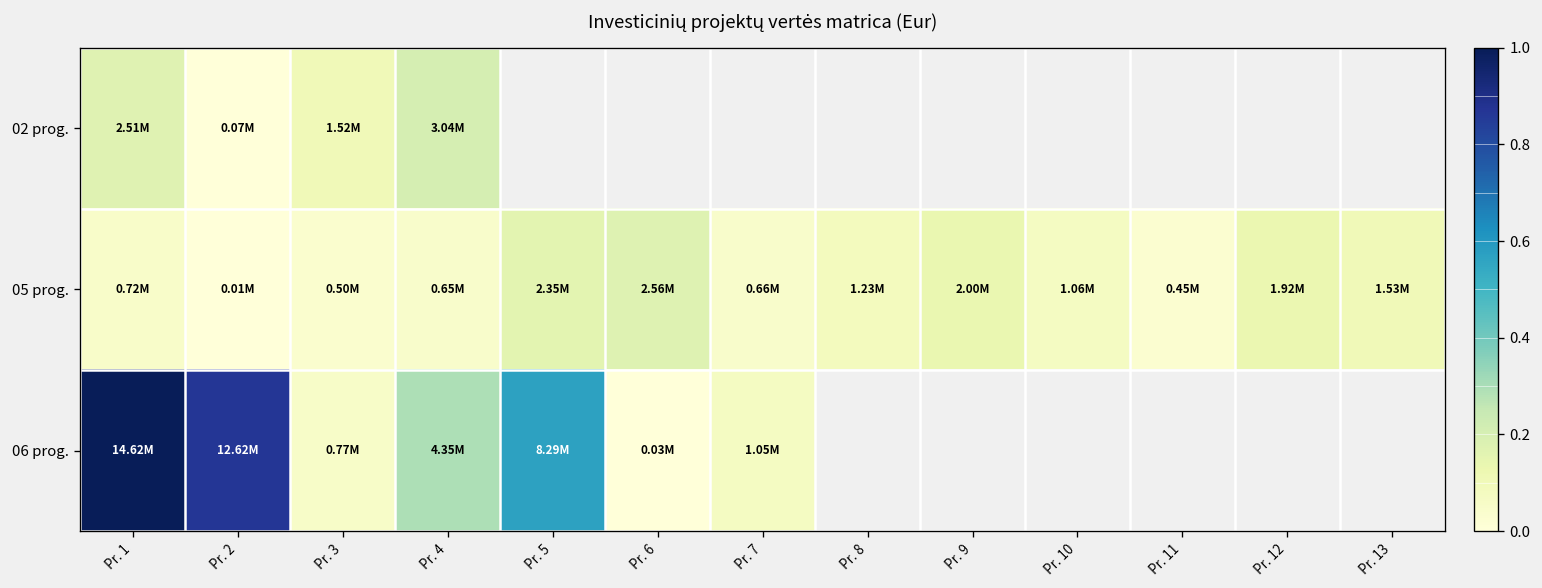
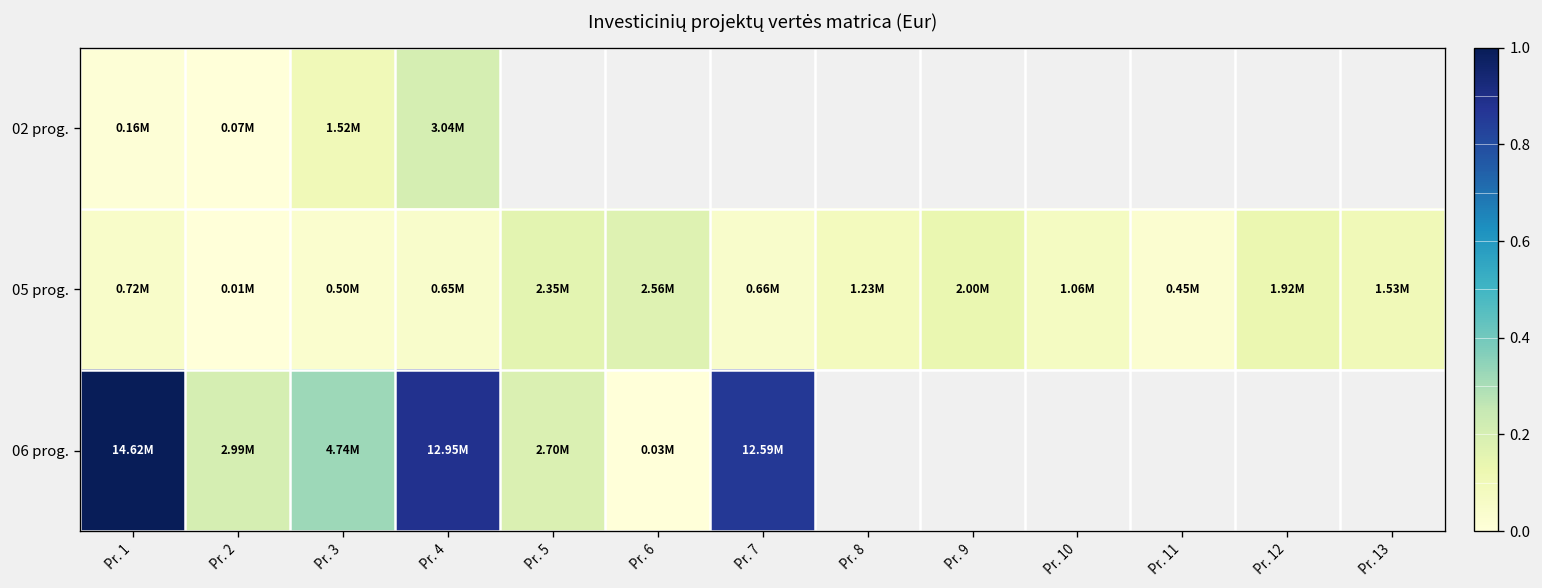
  {
    "02 prog.": {
-     "Pr. 1": "2.51M",
+     "Pr. 1": "0.16M",
      "Pr. 2": "0.07M",
      "Pr. 3": "1.52M",
      "Pr. 4": "3.04M"
    },
    "05 prog.": {
      "Pr. 1": "0.72M",
      "Pr. 2": "0.01M",
      "Pr. 3": "0.50M",
      "Pr. 4": "0.65M",
      "Pr. 5": "2.35M",
      "Pr. 6": "2.56M",
      "Pr. 7": "0.66M",
      "Pr. 8": "1.23M",
      "Pr. 9": "2.00M",
      "Pr. 10": "1.06M",
      "Pr. 11": "0.45M",
      "Pr. 12": "1.92M",
      "Pr. 13": "1.53M"
    },
    "06 prog.": {
      "Pr. 1": "14.62M",
-     "Pr. 2": "12.62M",
-     "Pr. 3": "0.77M",
-     "Pr. 4": "4.35M",
-     "Pr. 5": "8.29M",
+     "Pr. 2": "2.99M",
+     "Pr. 3": "4.74M",
+     "Pr. 4": "12.95M",
+     "Pr. 5": "2.70M",
      "Pr. 6": "0.03M",
-     "Pr. 7": "1.05M"
+     "Pr. 7": "12.59M"
    }
  }
